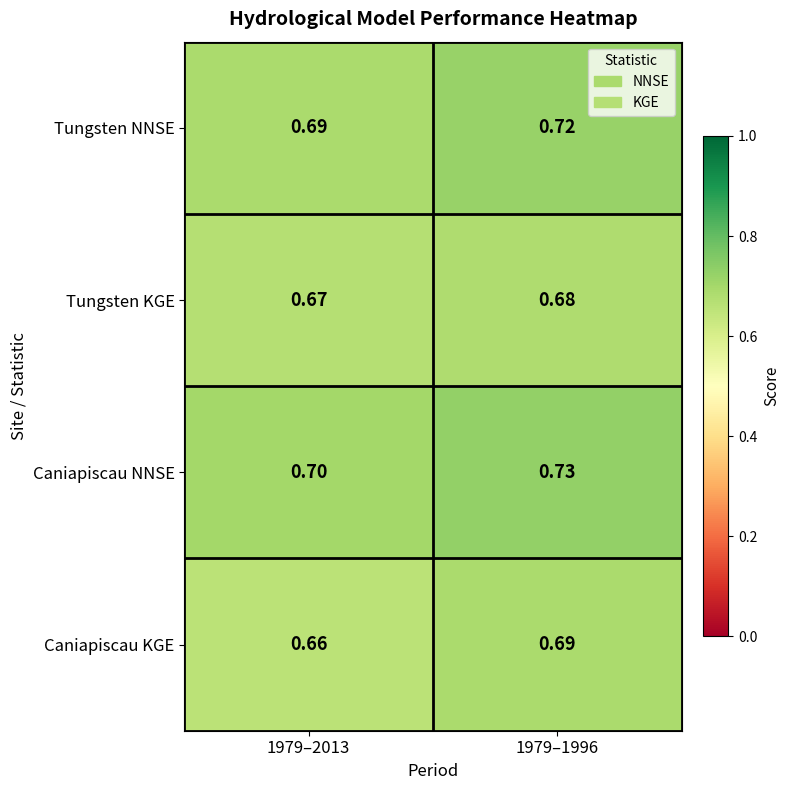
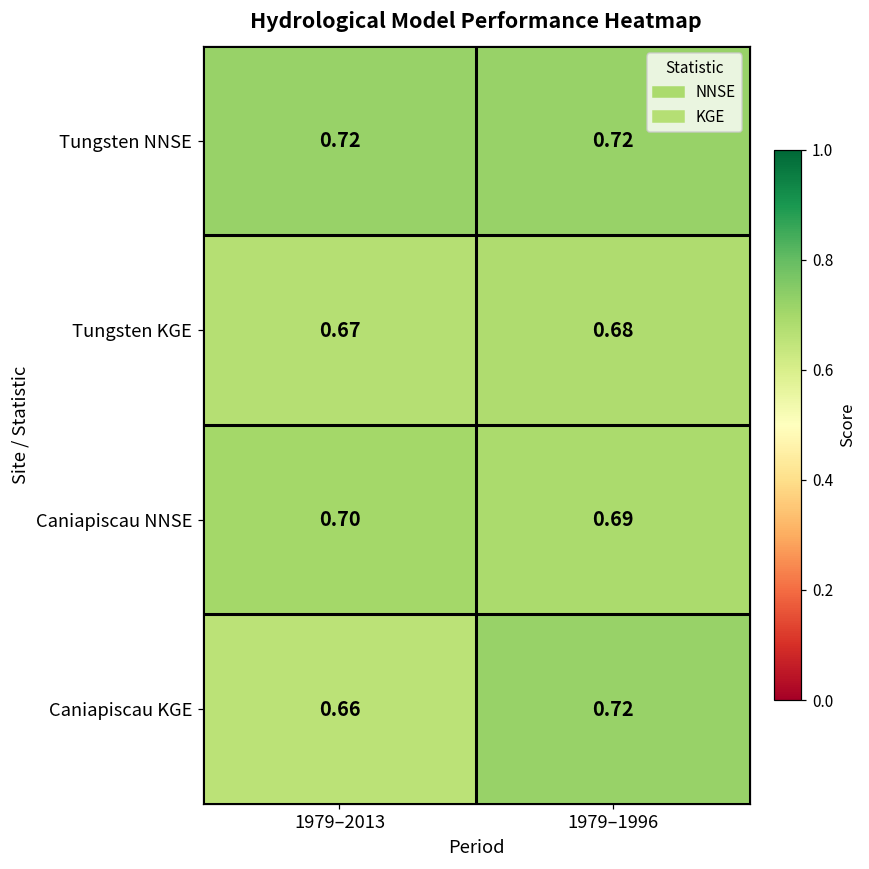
  {
    "Tungsten NNSE": {
-     "1979–2013": 0.69,
+     "1979–2013": 0.72,
      "1979–1996": 0.72
    },
    "Tungsten KGE": {
      "1979–2013": 0.67,
      "1979–1996": 0.68
    },
    "Caniapiscau NNSE": {
      "1979–2013": 0.70,
-     "1979–1996": 0.73
+     "1979–1996": 0.69
    },
    "Caniapiscau KGE": {
      "1979–2013": 0.66,
-     "1979–1996": 0.69
+     "1979–1996": 0.72
    }
  }
